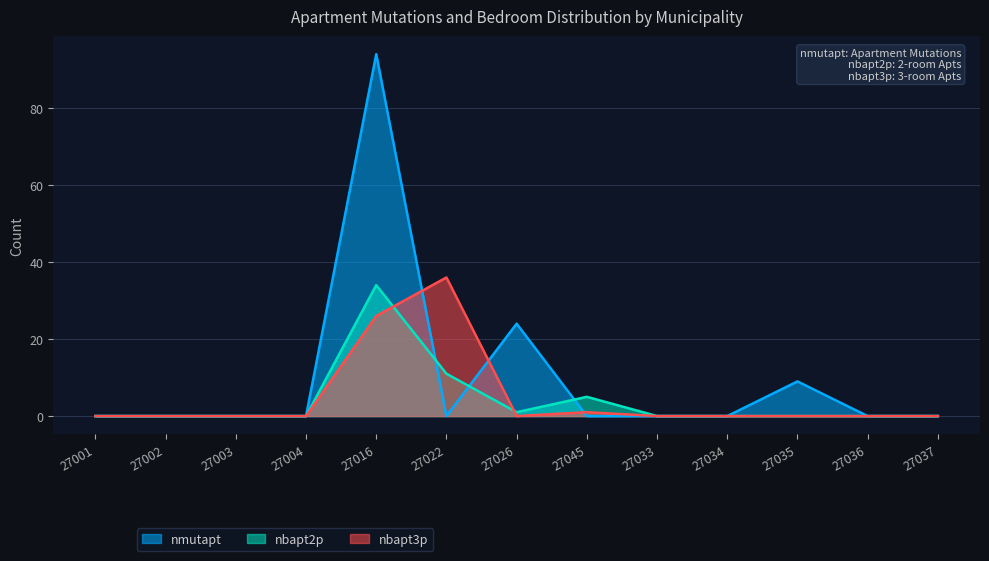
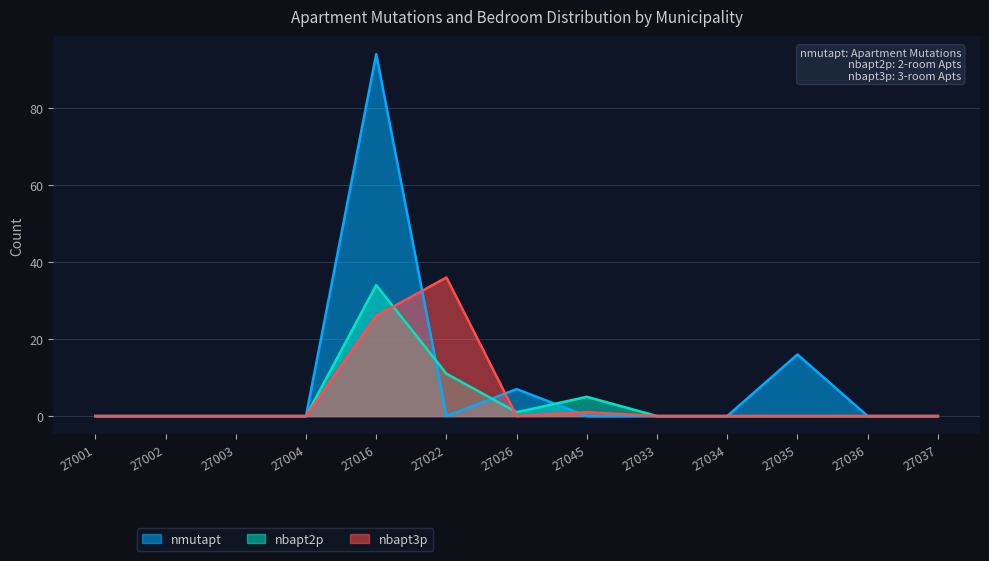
  {
    "nmutapt": {
      "27016": 94,
      "27022": 0,
-     "27026": 24,
+     "27026": 7,
      "27045": 0,
-     "27035": 9
+     "27035": 16
    },
    "nbapt2p": {
      "27016": 34,
      "27022": 11,
      "27026": 1,
      "27045": 5
    },
    "nbapt3p": {
      "27016": 26,
      "27022": 36,
      "27026": 0,
      "27045": 1
    }
  }
